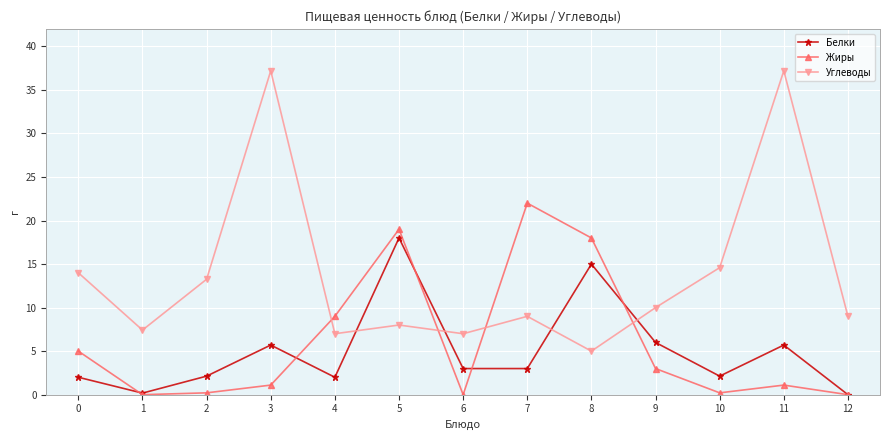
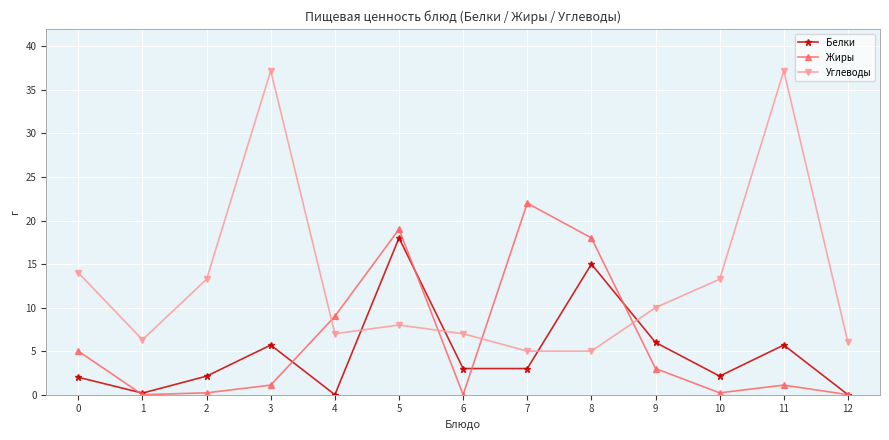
  {
    "Белки": {
      "0": 2,
      "2": 2,
      "3": 6,
-     "4": 2,
+     "4": 0,
      "5": 18,
      "6": 3,
      "7": 3,
      "8": 15,
      "9": 6,
      "10": 2,
      "11": 6
    },
    "Жиры": {
      "0": 5,
      "2": 0,
      "3": 1,
      "4": 9,
      "5": 19,
      "6": 0,
      "7": 22,
      "8": 18,
      "9": 3,
      "10": 0,
      "11": 1
    },
    "Углеводы": {
      "0": 14,
-     "1": 7,
+     "1": 6,
      "2": 13,
      "3": 37,
      "4": 7,
      "5": 8,
      "6": 7,
-     "7": 9,
+     "7": 5,
      "8": 5,
      "9": 10,
-     "10": 15,
+     "10": 13,
      "11": 37,
-     "12": 9
+     "12": 6
    }
  }
